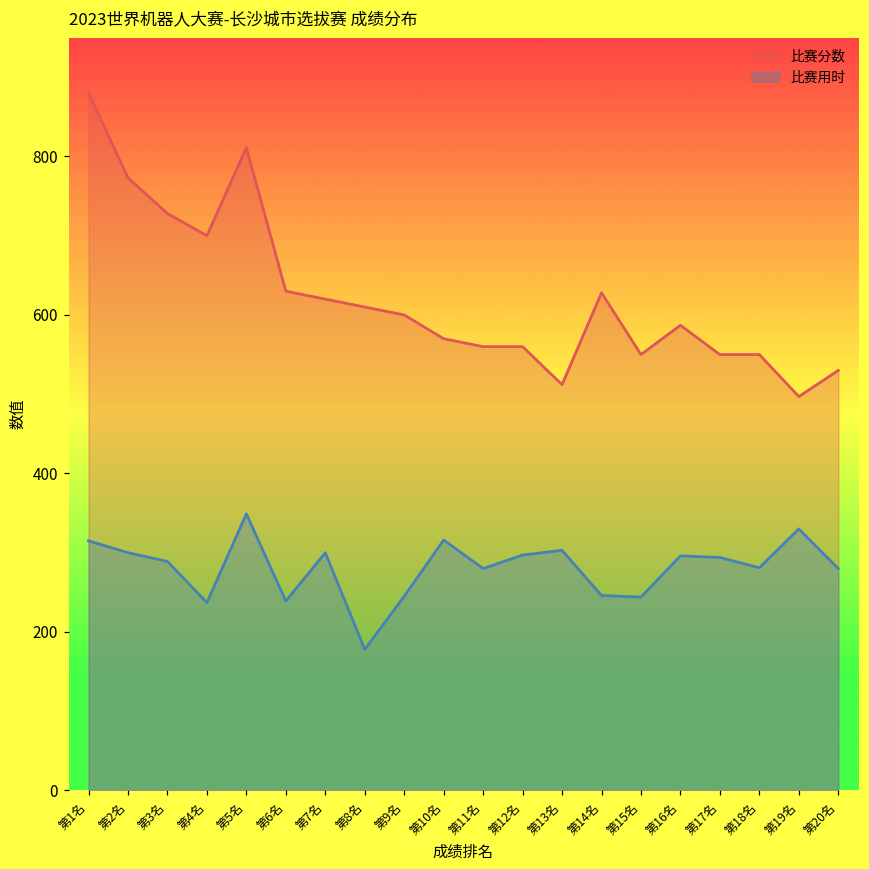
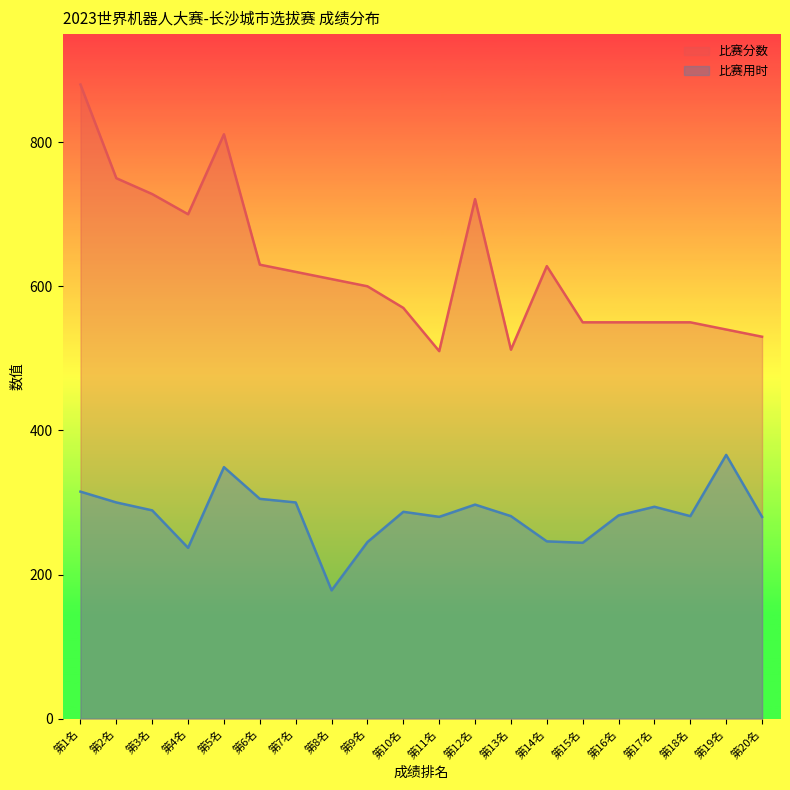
  {
    "比赛分数": {
      "第1名": 880,
-     "第2名": 770,
+     "第2名": 750,
      "第3名": 730,
      "第4名": 700,
      "第5名": 810,
      "第6名": 630,
      "第7名": 620,
      "第8名": 610,
      "第9名": 600,
      "第10名": 570,
-     "第11名": 560,
-     "第12名": 560,
+     "第11名": 510,
+     "第12名": 720,
      "第13名": 510,
      "第14名": 630,
      "第15名": 550,
-     "第16名": 590,
+     "第16名": 550,
      "第17名": 550,
      "第18名": 550,
-     "第19名": 500,
+     "第19名": 540,
      "第20名": 530
    },
    "比赛用时": {
      "第1名": 320,
      "第2名": 300,
      "第3名": 290,
      "第4名": 240,
      "第5名": 350,
-     "第6名": 240,
+     "第6名": 310,
      "第7名": 300,
      "第8名": 180,
      "第9名": 250,
-     "第10名": 320,
+     "第10名": 290,
      "第11名": 280,
      "第12名": 300,
-     "第13名": 300,
+     "第13名": 280,
      "第14名": 250,
      "第15名": 240,
-     "第16名": 300,
+     "第16名": 280,
      "第17名": 290,
      "第18名": 280,
-     "第19名": 330,
+     "第19名": 370,
      "第20名": 280
    }
  }
